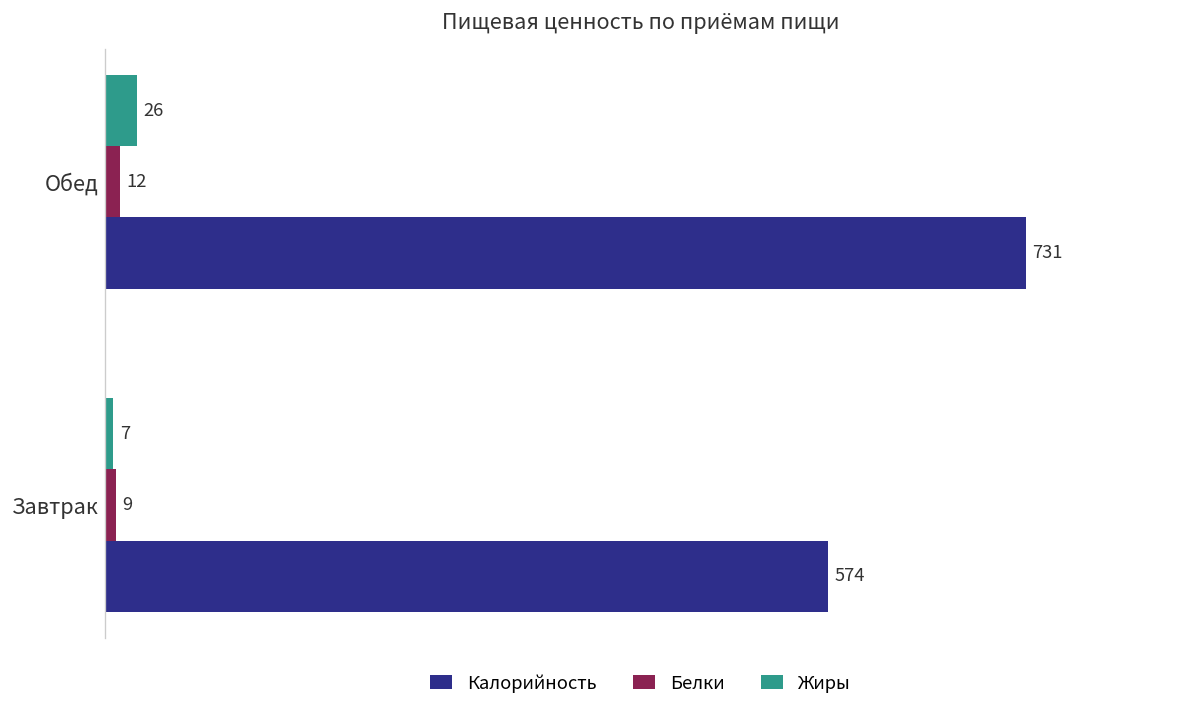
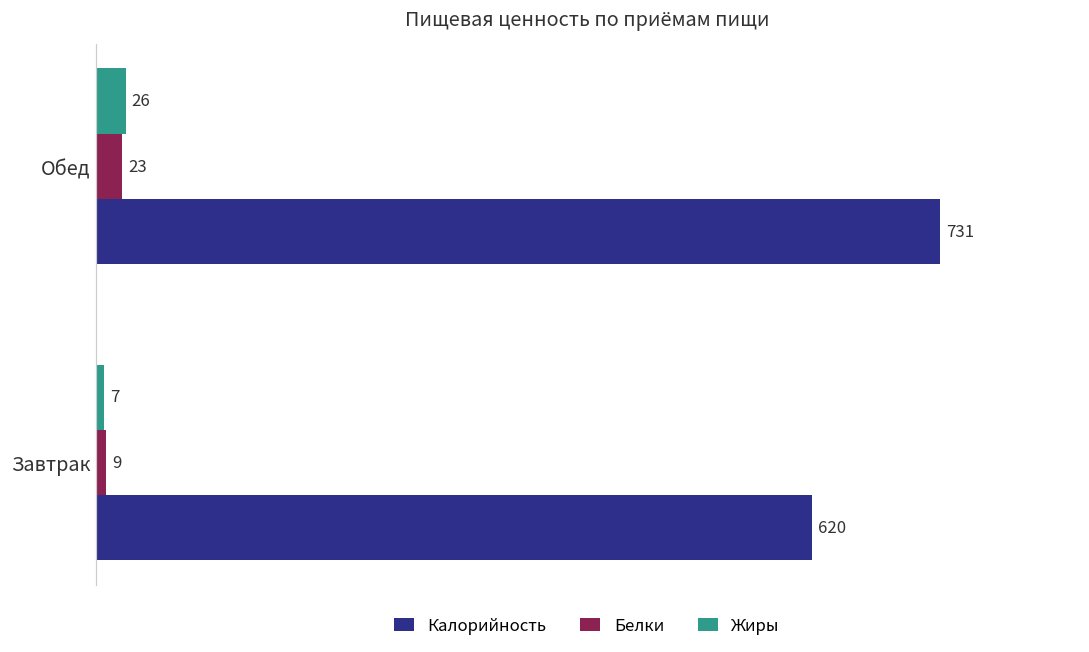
  {
    "Калорийность": {
      "Обед": 731,
-     "Завтрак": 574
+     "Завтрак": 620
    },
    "Белки": {
-     "Обед": 12,
+     "Обед": 23,
      "Завтрак": 9
    },
    "Жиры": {
      "Обед": 26,
      "Завтрак": 7
    }
  }
